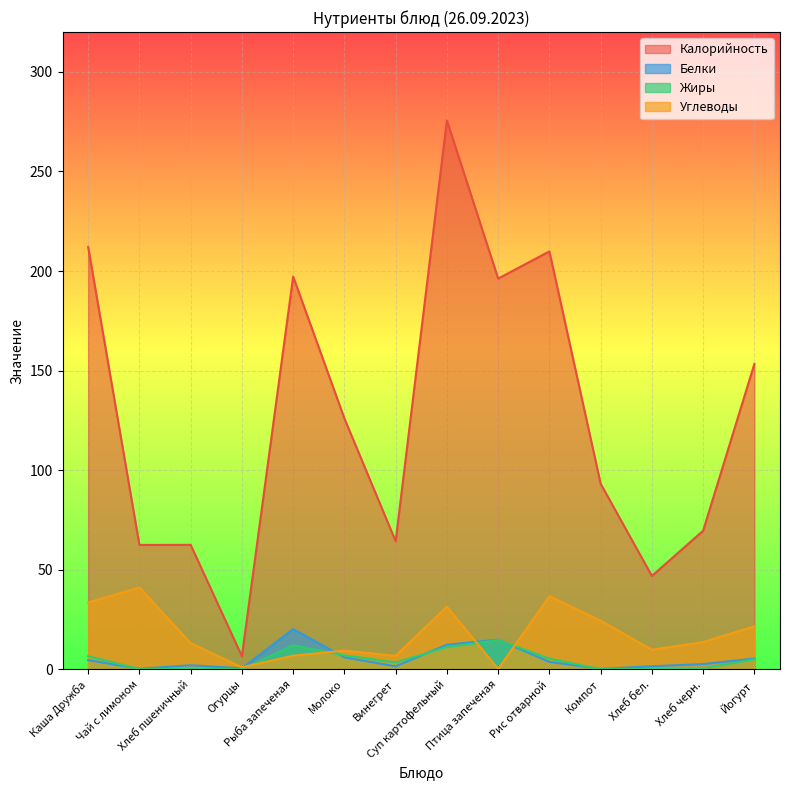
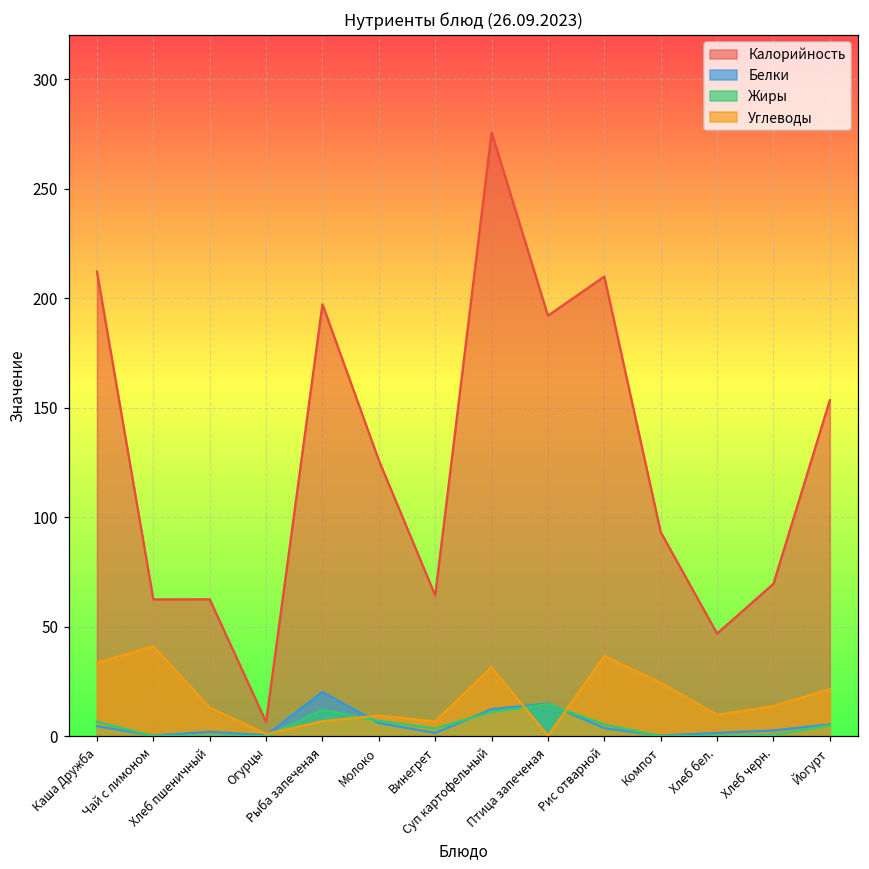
  {
    "Калорийность": {
      "Каша Дружба": 212,
      "Чай с лимоном": 62,
      "Хлеб пшеничный": 63,
      "Огурцы": 7,
      "Рыба запеченая": 197,
      "Молоко": 126,
      "Винегрет": 64,
      "Суп картофельный": 276,
-     "Птица запеченая": 196,
+     "Птица запеченая": 192,
      "Рис отварной": 210,
      "Компот": 93,
      "Хлеб бел.": 47,
      "Хлеб черн.": 70,
      "Йогурт": 153
    },
    "Белки": {
      "Каша Дружба": 5,
      "Хлеб пшеничный": 2,
      "Рыба запеченая": 20,
      "Винегрет": 2,
      "Рис отварной": 4,
      "Хлеб бел.": 2,
      "Хлеб черн.": 3
    },
    "Жиры": {
      "Каша Дружба": 7,
      "Хлеб пшеничный": 0,
      "Рыба запеченая": 12,
      "Винегрет": 3,
      "Рис отварной": 5,
      "Хлеб бел.": 0,
      "Хлеб черн.": 0
    },
    "Углеводы": {
      "Каша Дружба": 34,
      "Чай с лимоном": 41,
      "Хлеб пшеничный": 13,
      "Рыба запеченая": 7,
      "Молоко": 9,
      "Винегрет": 7,
      "Суп картофельный": 32,
      "Птица запеченая": 0,
      "Рис отварной": 37,
      "Компот": 24,
      "Хлеб бел.": 10,
      "Хлеб черн.": 14,
      "Йогурт": 22
    }
  }
